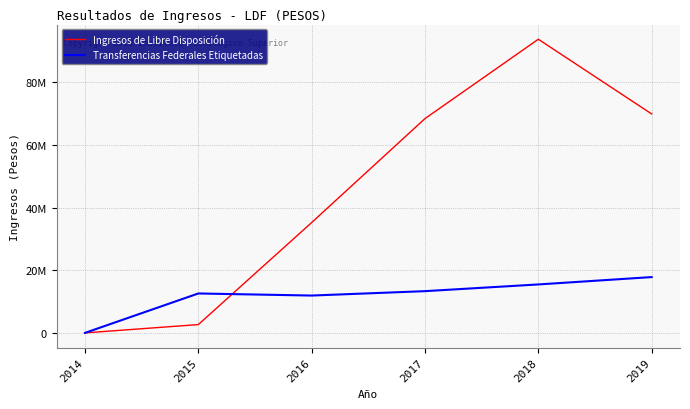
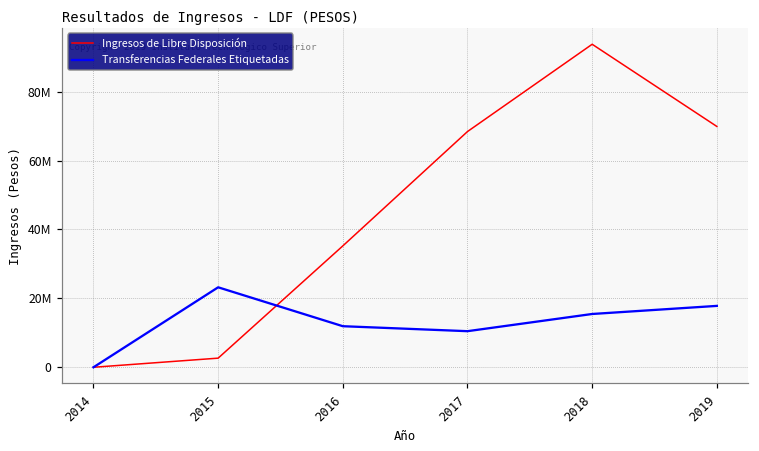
  {
    "Ingresos de Libre Disposición": {
      "2015": 3000000,
      "2016": 35000000,
      "2017": 68000000,
      "2018": 94000000,
      "2019": 70000000
    },
    "Transferencias Federales Etiquetadas": {
-     "2015": 13000000,
+     "2015": 23000000,
      "2016": 12000000,
-     "2017": 13000000,
+     "2017": 10000000,
      "2018": 15000000,
      "2019": 18000000
    }
  }
